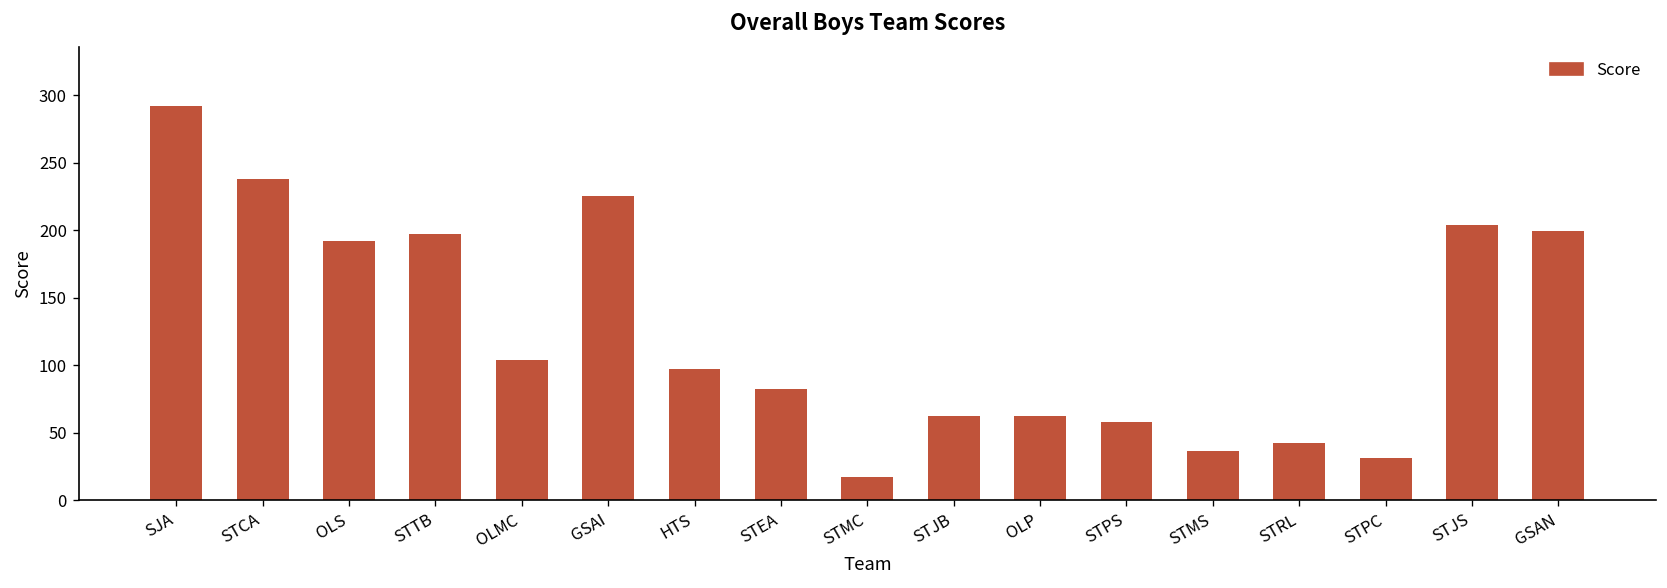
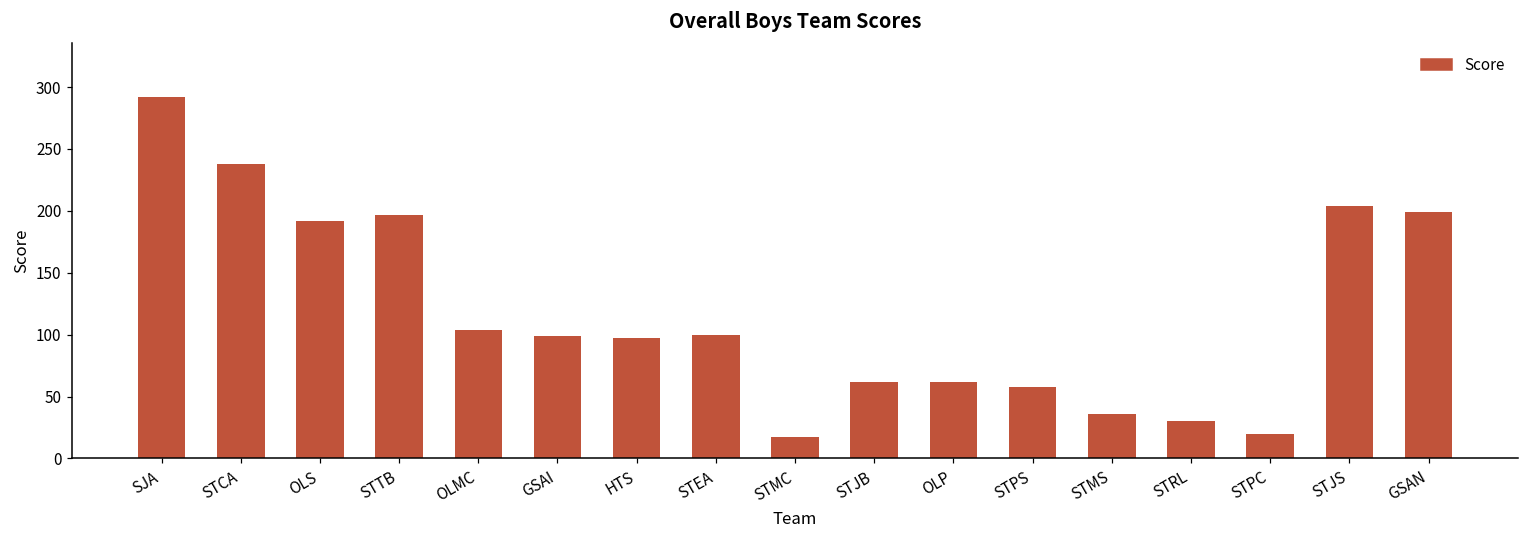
  {
    "SJA": 292,
    "STCA": 238,
    "OLS": 192,
    "STTB": 197,
    "OLMC": 104,
-   "GSAI": 225,
+   "GSAI": 99,
    "HTS": 97,
-   "STEA": 83,
+   "STEA": 100,
    "STMC": 17,
    "STJB": 62,
    "OLP": 62,
    "STPS": 58,
    "STMS": 36,
-   "STRL": 42,
-   "STPC": 31,
+   "STRL": 30,
+   "STPC": 20,
    "STJS": 204,
    "GSAN": 199
  }
